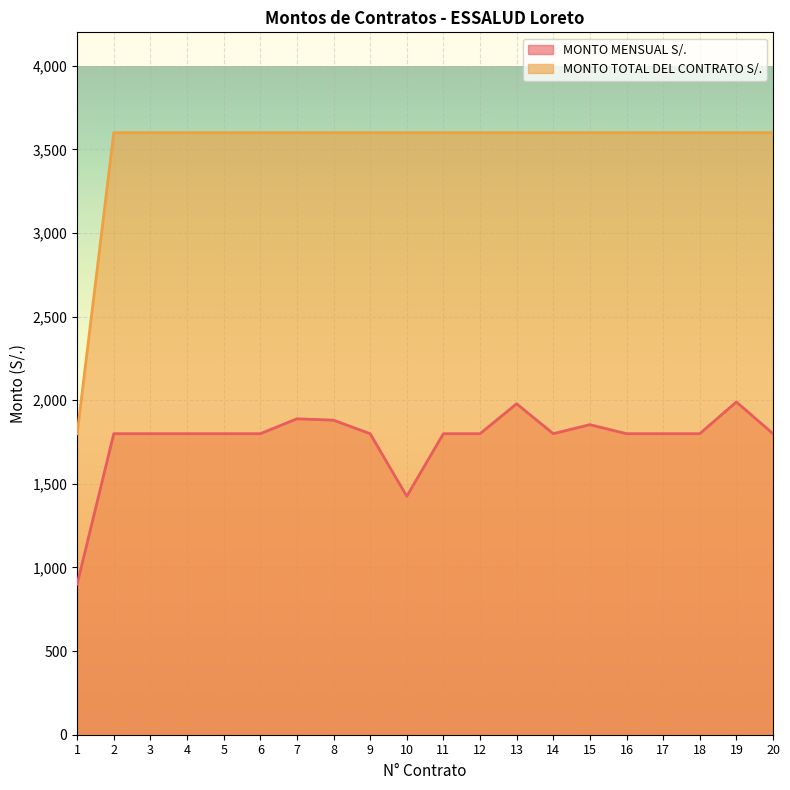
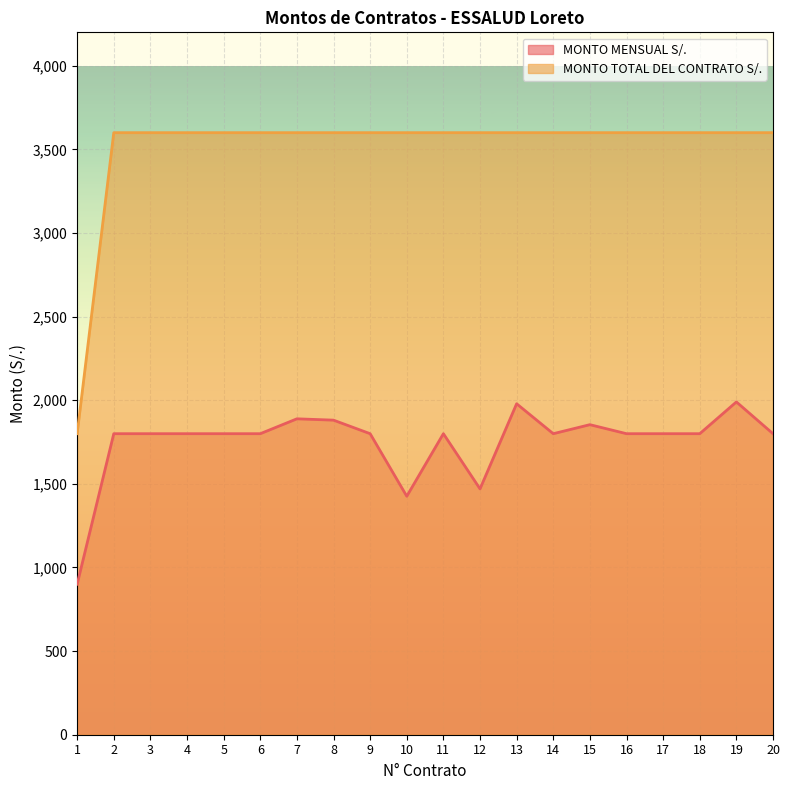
  {
    "MONTO MENSUAL S/.": {
      "1": "900",
      "2": "1,800",
      "3": "1,800",
      "4": "1,800",
      "5": "1,800",
      "6": "1,800",
      "7": "1,890",
      "8": "1,880",
      "9": "1,800",
      "10": "1,430",
      "11": "1,800",
-     "12": "1,800",
+     "12": "1,470",
      "13": "1,980",
      "14": "1,800",
      "15": "1,850",
      "16": "1,800",
      "17": "1,800",
      "18": "1,800",
      "19": "1,990",
      "20": "1,800"
    },
    "MONTO TOTAL DEL CONTRATO S/.": {
      "1": "1,800",
      "2": "3,600",
      "3": "3,600",
      "4": "3,600",
      "5": "3,600",
      "6": "3,600",
      "7": "3,600",
      "8": "3,600",
      "9": "3,600",
      "10": "3,600",
      "11": "3,600",
      "12": "3,600",
      "13": "3,600",
      "14": "3,600",
      "15": "3,600",
      "16": "3,600",
      "17": "3,600",
      "18": "3,600",
      "19": "3,600",
      "20": "3,600"
    }
  }
